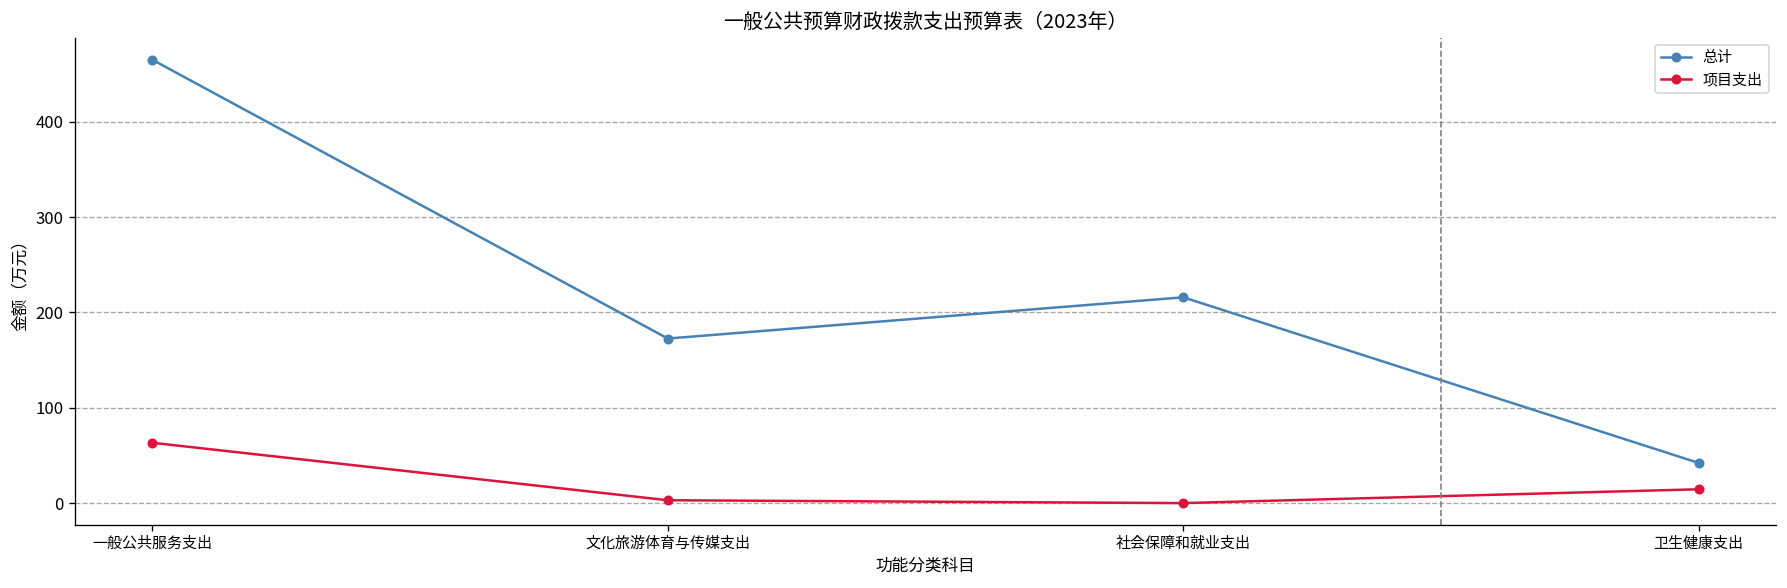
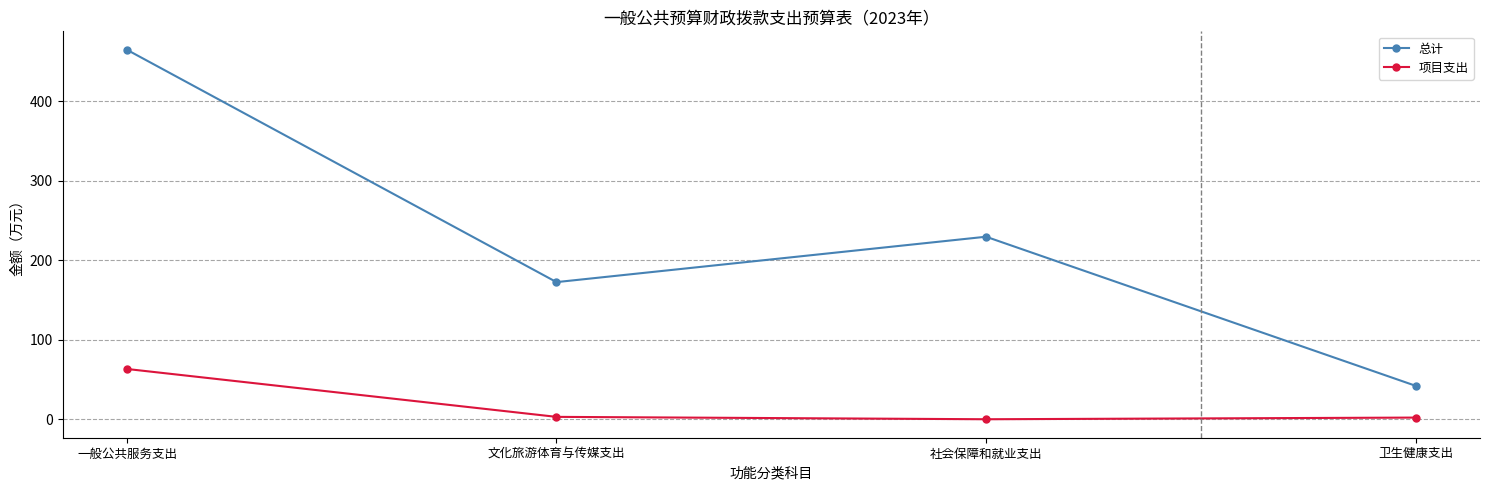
  {
    "总计": {
      "一般公共服务支出": 460,
      "文化旅游体育与传媒支出": 170,
-     "社会保障和就业支出": 220,
+     "社会保障和就业支出": 230,
      "卫生健康支出": 40
    },
    "项目支出": {
      "一般公共服务支出": 60,
      "文化旅游体育与传媒支出": 0,
      "社会保障和就业支出": 0,
-     "卫生健康支出": 10
+     "卫生健康支出": 0
    }
  }
